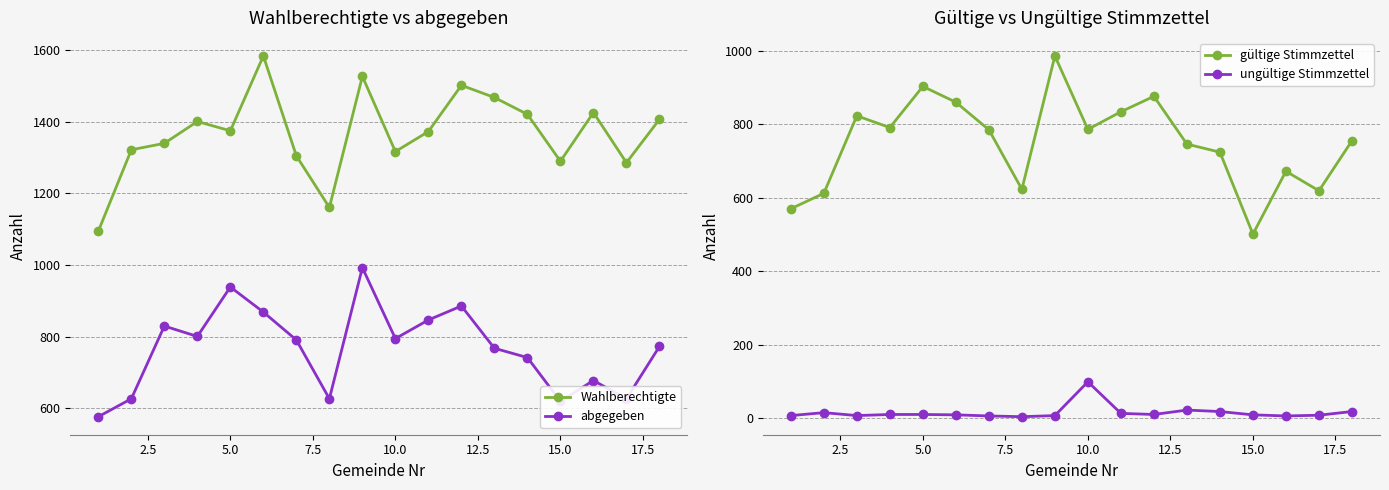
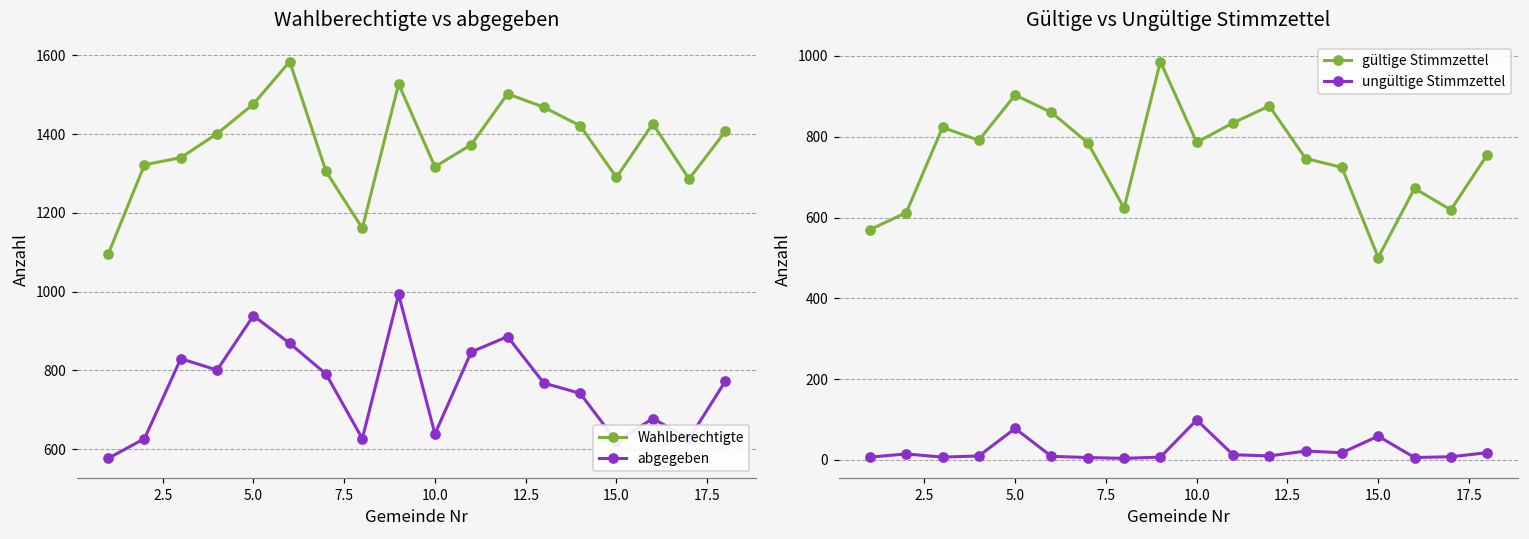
  {
    "Wahlberechtigte vs abgegeben": {
      "Wahlberechtigte": {
-       "5.0": 1380,
+       "5.0": 1480,
        "10.0": 1320,
        "15.0": 1290
      },
      "abgegeben": {
        "5.0": 940,
-       "10.0": 800
+       "10.0": 640
      }
    },
    "Gültige vs Ungültige Stimmzettel": {
      "gültige Stimmzettel": {
        "5.0": 900,
        "10.0": 790,
        "15.0": 500
      },
      "ungültige Stimmzettel": {
-       "5.0": 10,
+       "5.0": 80,
        "10.0": 100,
-       "15.0": 10
+       "15.0": 60
      }
    }
  }
